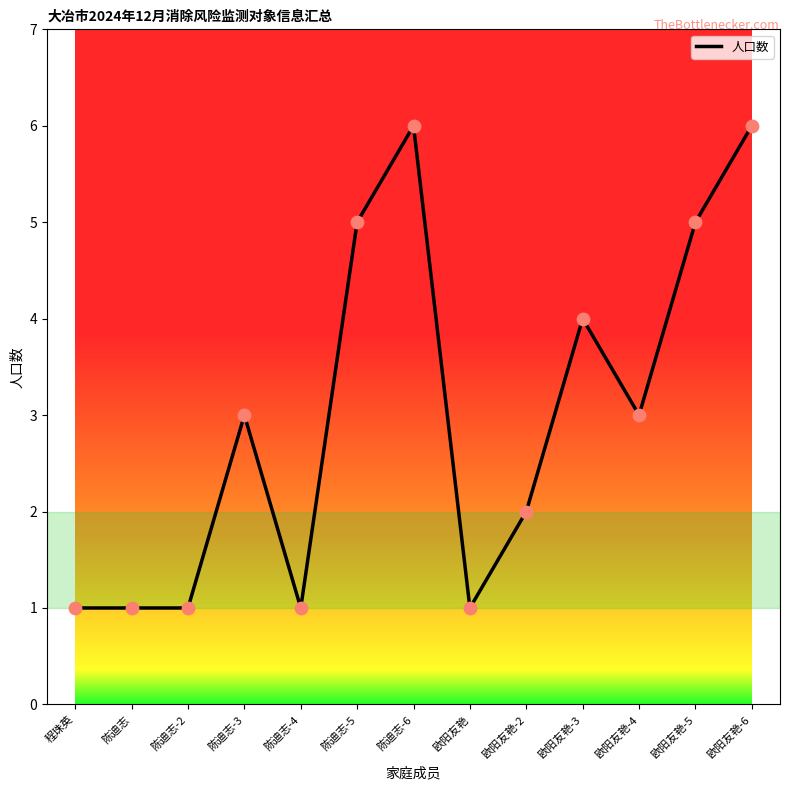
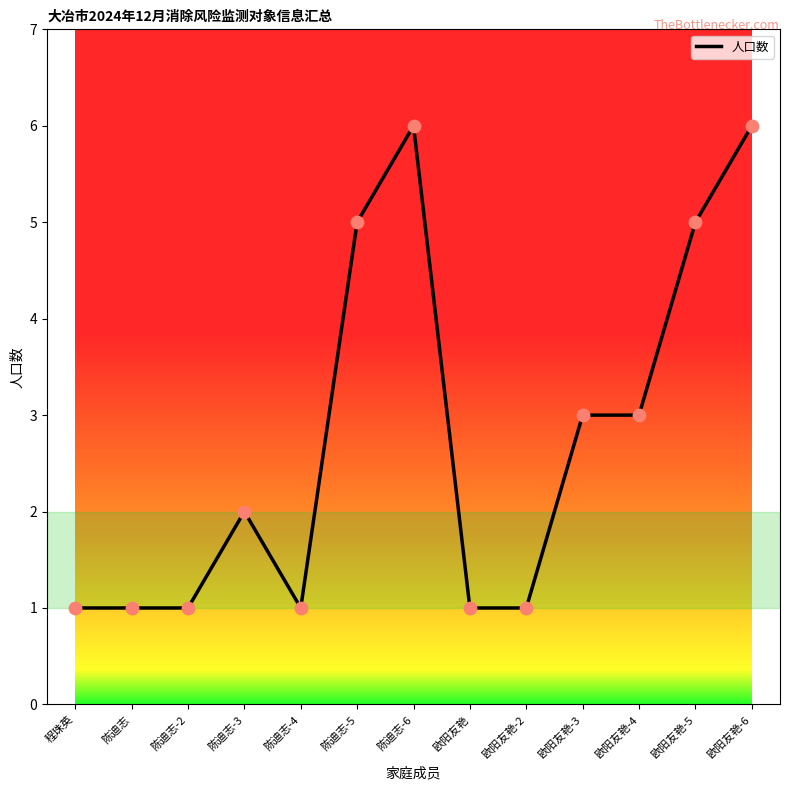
  {
    "程珠英": 1,
    "陈迪志": 1,
    "陈迪志-2": 1,
-   "陈迪志-3": 3,
+   "陈迪志-3": 2,
    "陈迪志-4": 1,
    "陈迪志-5": 5,
    "陈迪志-6": 6,
    "欧阳友艳": 1,
-   "欧阳友艳-2": 2,
-   "欧阳友艳-3": 4,
+   "欧阳友艳-2": 1,
+   "欧阳友艳-3": 3,
    "欧阳友艳-4": 3,
    "欧阳友艳-5": 5,
    "欧阳友艳-6": 6
  }
